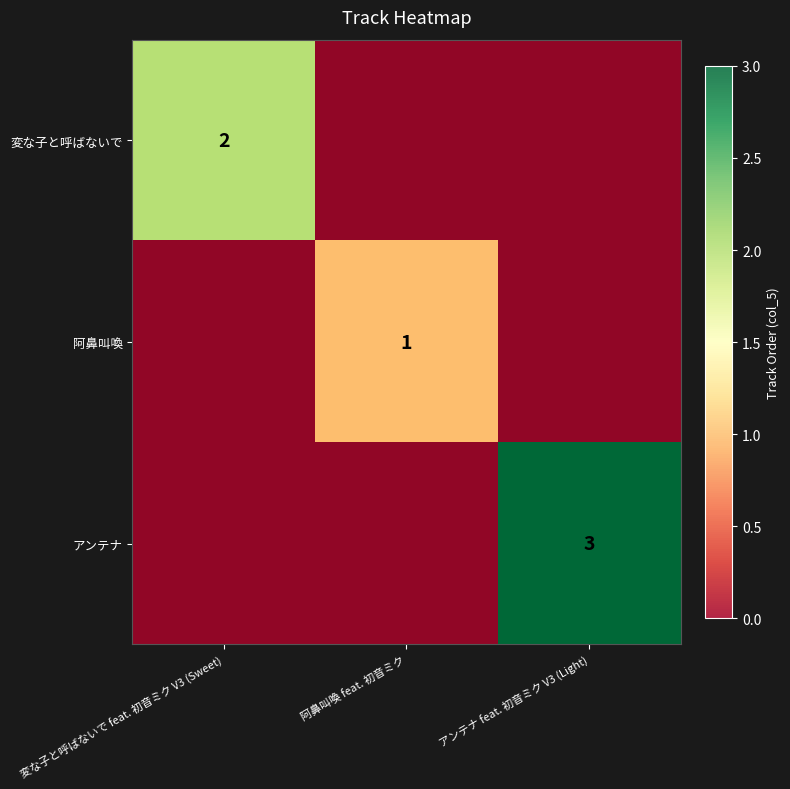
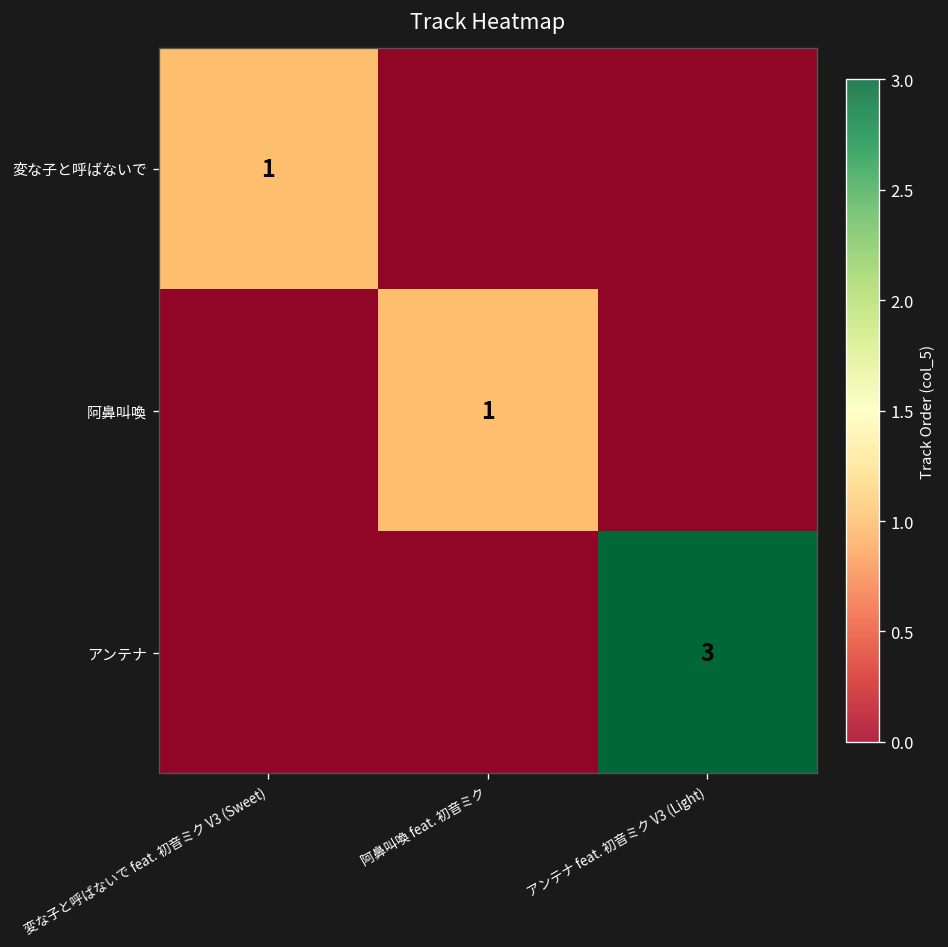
  {
    "変な子と呼ばないで": {
-     "変な子と呼ばないで feat. 初音ミク V3 (Sweet)": 2
+     "変な子と呼ばないで feat. 初音ミク V3 (Sweet)": 1
    },
    "阿鼻叫喚": {
      "阿鼻叫喚 feat. 初音ミク": 1
    },
    "アンテナ": {
      "アンテナ feat. 初音ミク V3 (Light)": 3
    }
  }
